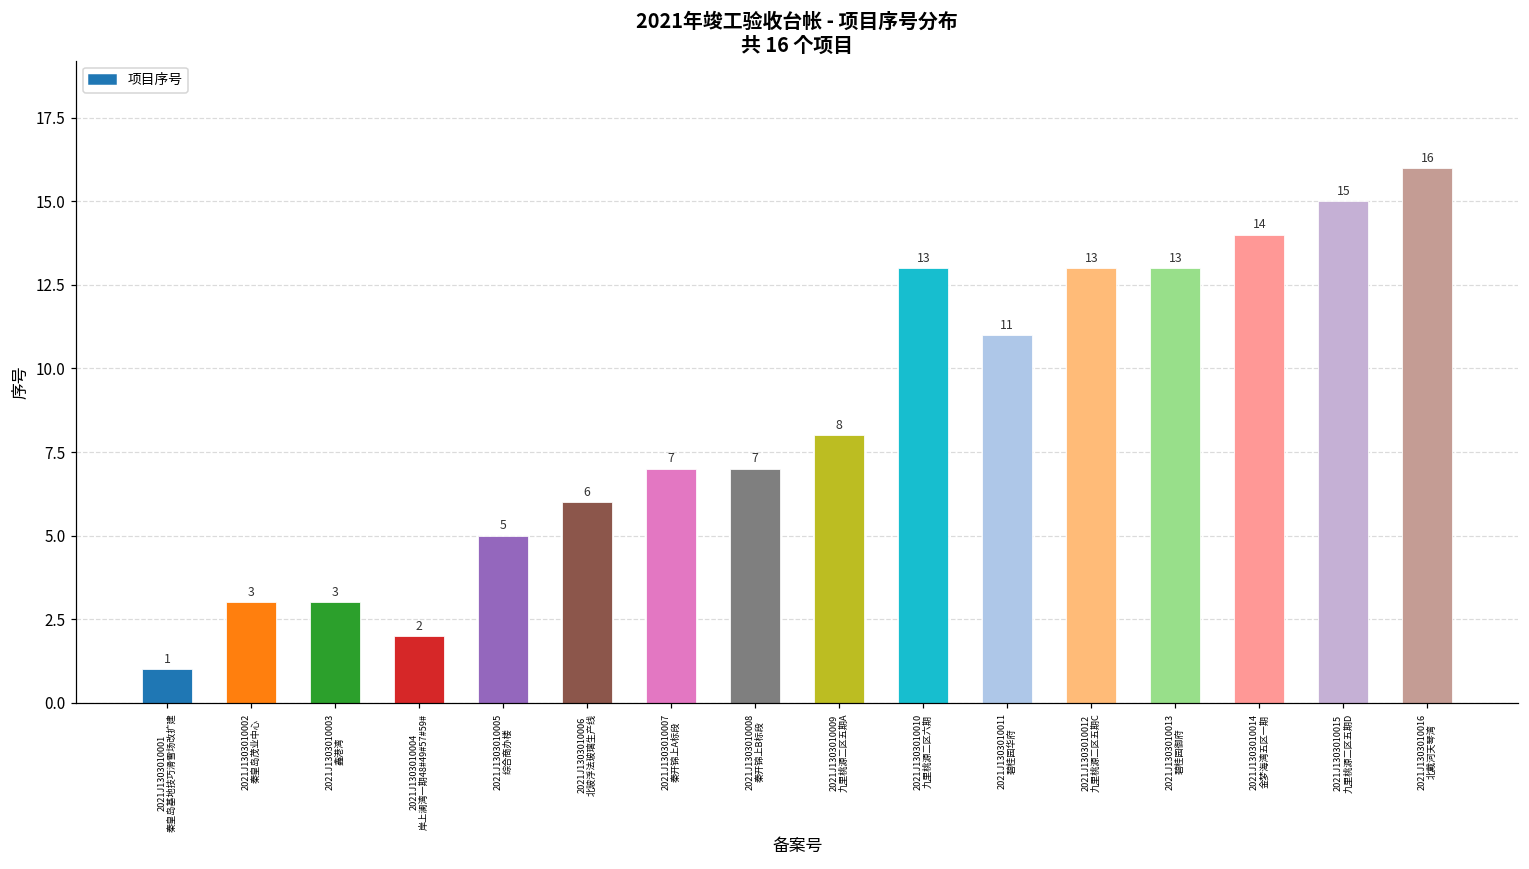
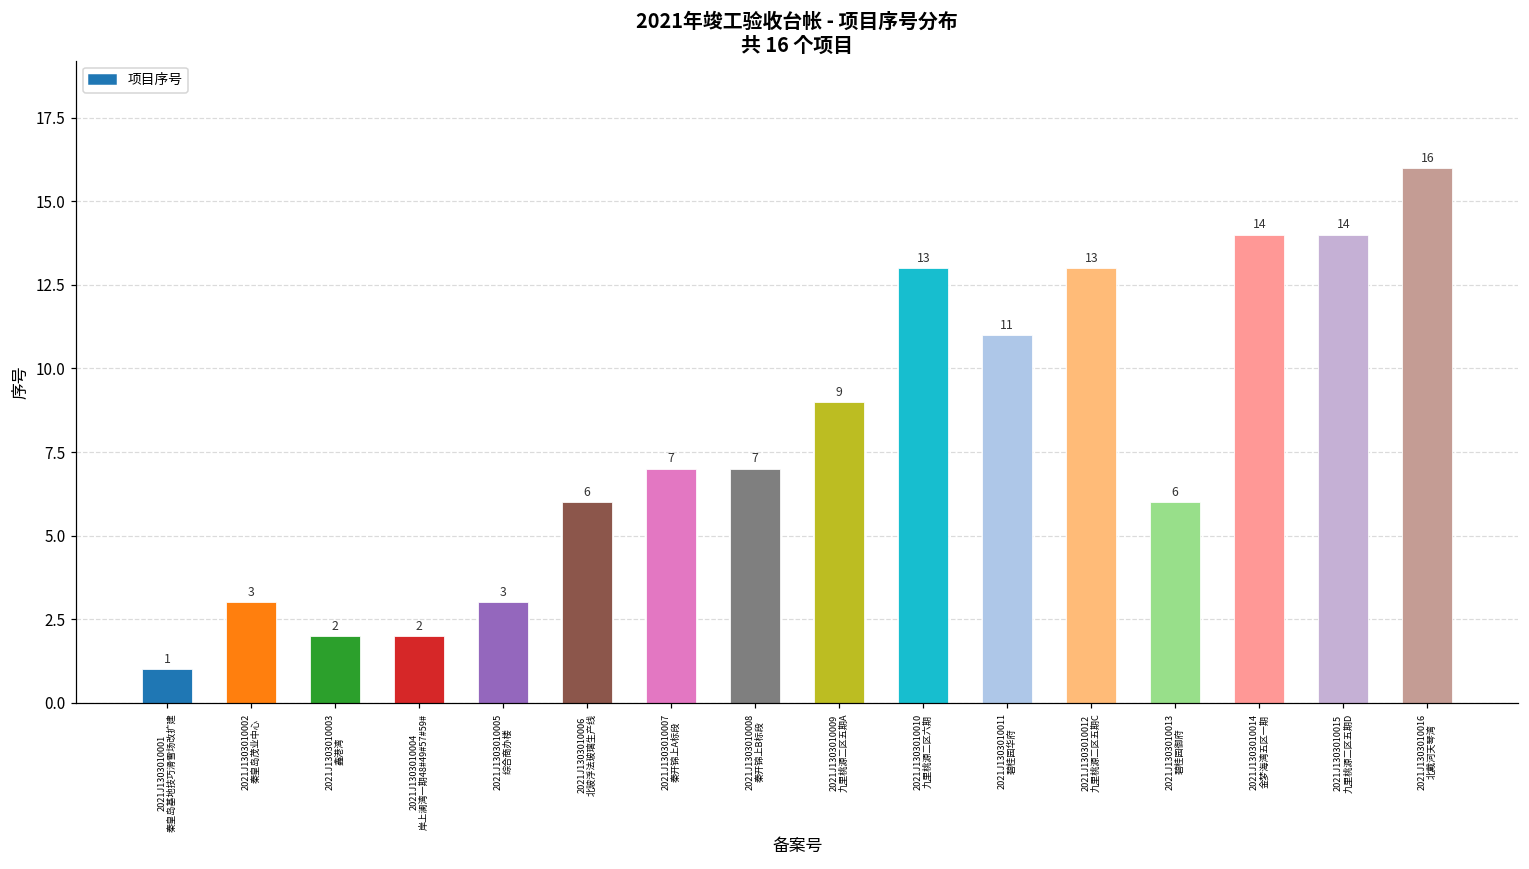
  {
    "2021J1303010001 秦皇岛基地技巧滑雪场改扩建": 1,
    "2021J1303010002 秦皇岛茂业中心": 3,
-   "2021J1303010003 鑫港湾": 3,
+   "2021J1303010003 鑫港湾": 2,
    "2021J1303010004 岸上澜湾一期48#49#57#59#": 2,
-   "2021J1303010005 综合商办楼": 5,
+   "2021J1303010005 综合商办楼": 3,
    "2021J1303010006 北玻浮法玻璃生产线": 6,
    "2021J1303010007 秦开锦上A标段": 7,
    "2021J1303010008 秦开锦上B标段": 7,
-   "2021J1303010009 九里桃源二区五期A": 8,
+   "2021J1303010009 九里桃源二区五期A": 9,
    "2021J1303010010 九里桃源二区六期": 13,
    "2021J1303010011 碧桂园华府": 11,
    "2021J1303010012 九里桃源二区五期C": 13,
-   "2021J1303010013 碧桂园御府": 13,
+   "2021J1303010013 碧桂园御府": 6,
    "2021J1303010014 金梦海湾五区一期": 14,
-   "2021J1303010015 九里桃源二区五期D": 15,
+   "2021J1303010015 九里桃源二区五期D": 14,
    "2021J1303010016 北戴河天琴湾": 16
  }
